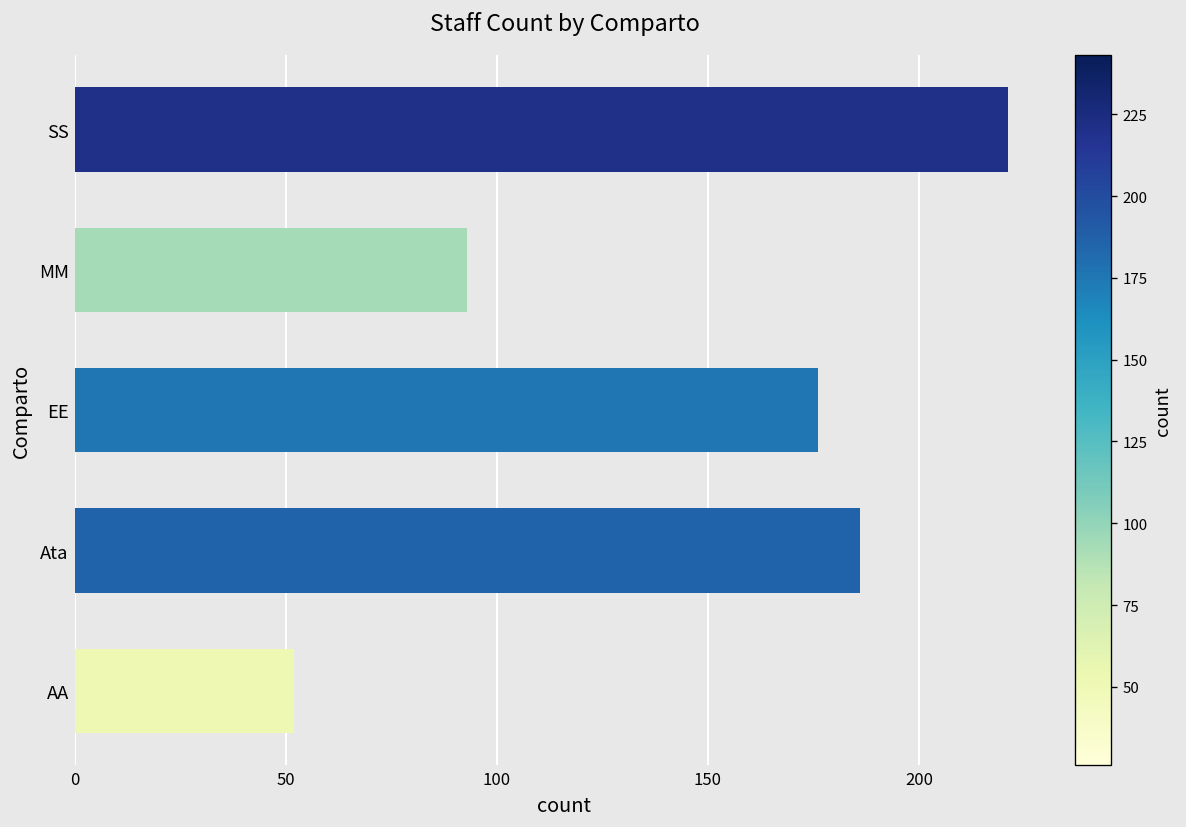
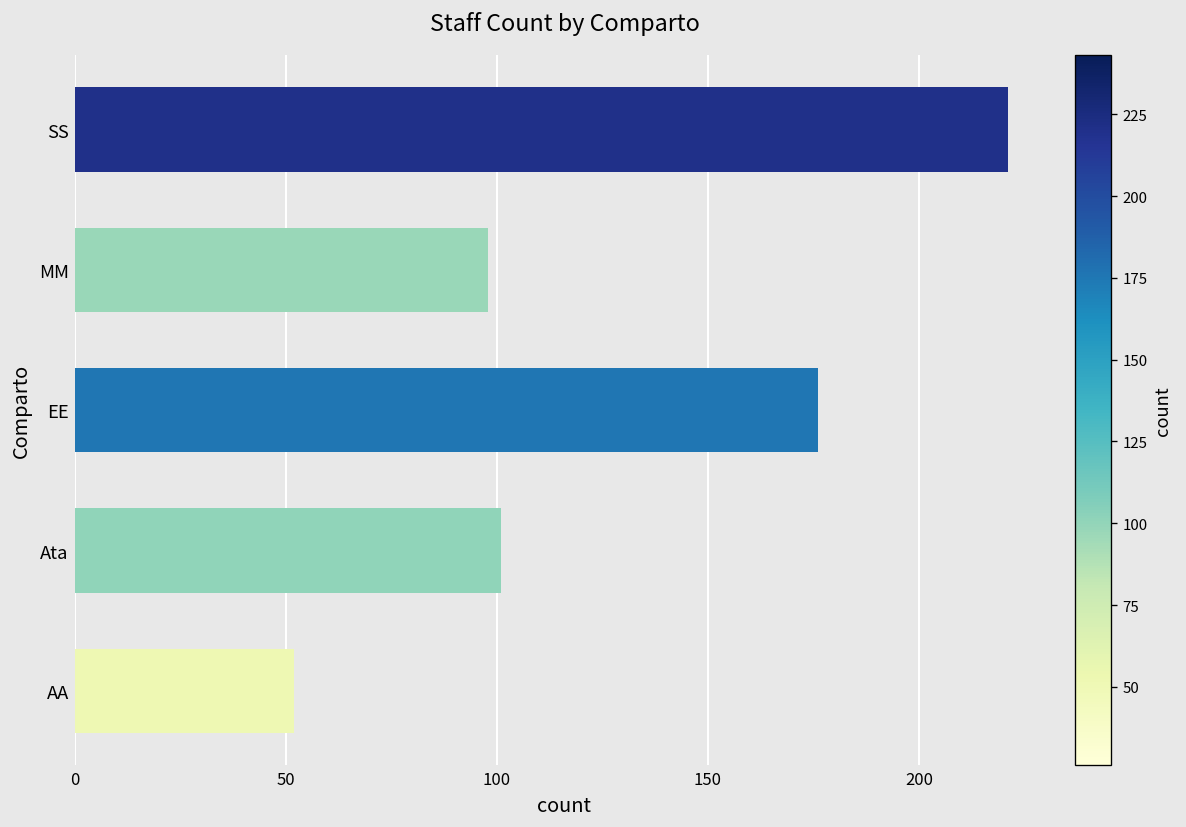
  {
    "SS": 221,
-   "MM": 93,
+   "MM": 98,
    "EE": 176,
-   "Ata": 186,
+   "Ata": 101,
    "AA": 52
  }
